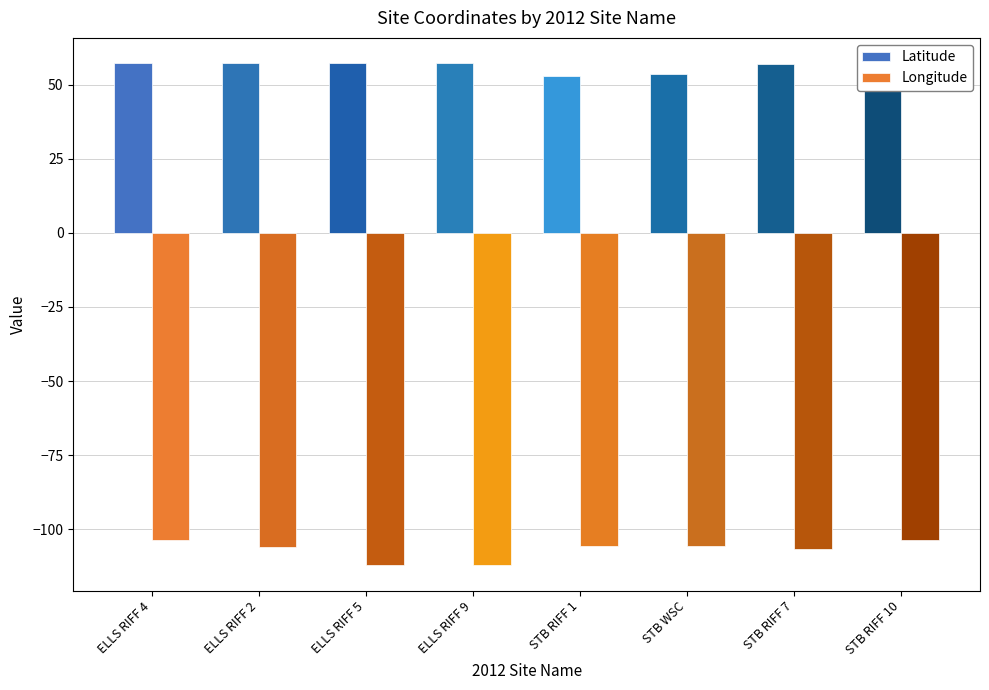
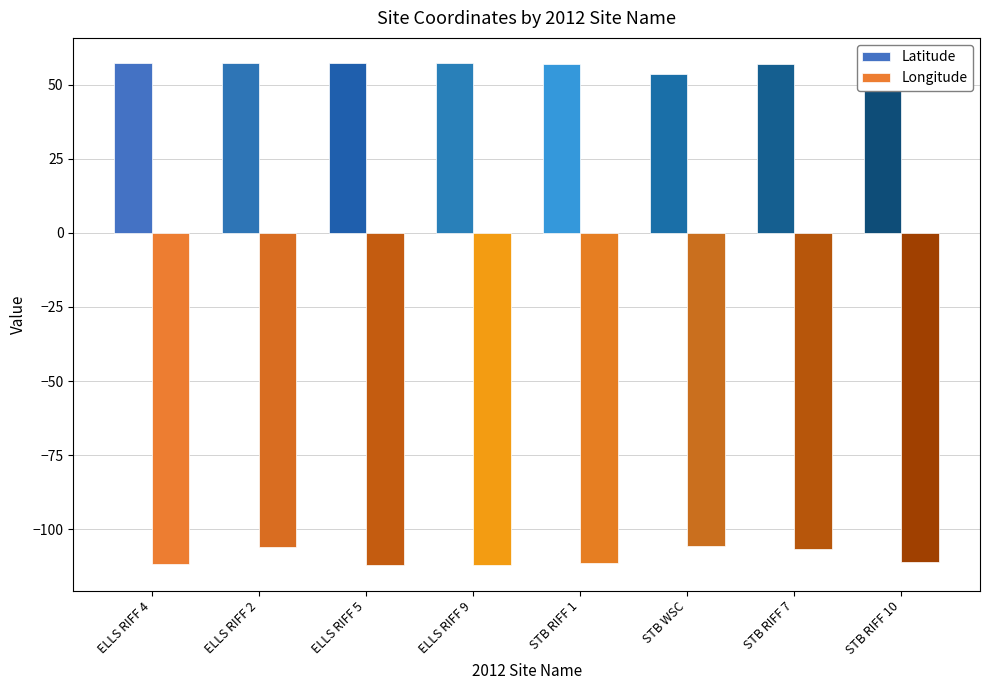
  {
    "Latitude": {
      "ELLS RIFF 4": 57,
      "ELLS RIFF 2": 57,
      "ELLS RIFF 5": 57,
      "ELLS RIFF 9": 57,
-     "STB RIFF 1": 53,
+     "STB RIFF 1": 57,
      "STB WSC": 54,
      "STB RIFF 7": 57
    },
    "Longitude": {
-     "ELLS RIFF 4": -104,
+     "ELLS RIFF 4": -112,
      "ELLS RIFF 2": -106,
      "ELLS RIFF 5": -112,
      "ELLS RIFF 9": -112,
-     "STB RIFF 1": -106,
+     "STB RIFF 1": -111,
      "STB WSC": -106,
      "STB RIFF 7": -107,
-     "STB RIFF 10": -104
+     "STB RIFF 10": -111
    }
  }
